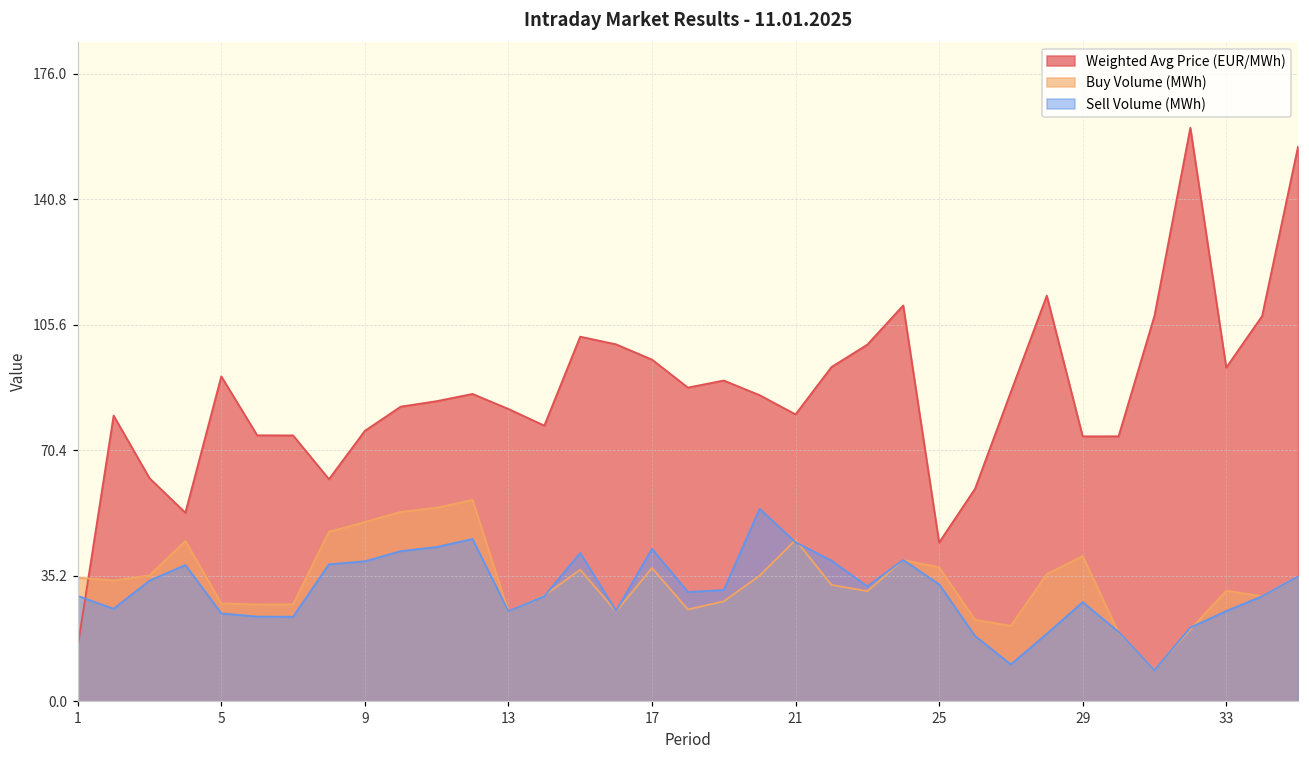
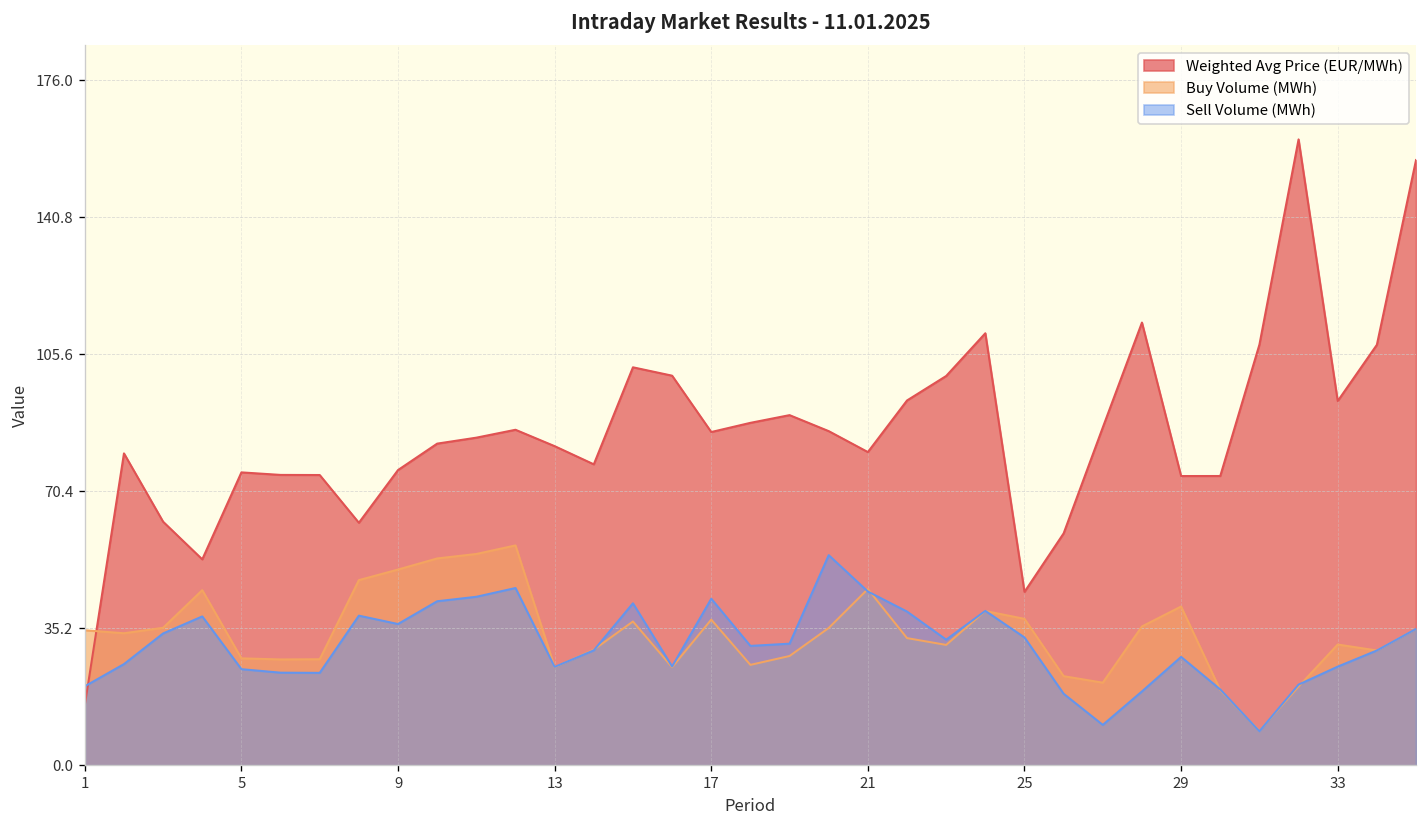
  {
    "Weighted Avg Price (EUR/MWh)": {
      "1": 15,
-     "5": 91,
+     "5": 75,
      "9": 76,
      "13": 82,
-     "17": 96,
+     "17": 86,
      "21": 80,
      "25": 45,
      "29": 74,
      "33": 94
    },
    "Buy Volume (MWh)": {
      "1": 35,
      "5": 27,
      "9": 50,
      "17": 37,
      "25": 38,
      "29": 41,
      "33": 31
    },
    "Sell Volume (MWh)": {
-     "1": 30,
+     "1": 20,
      "5": 25,
-     "9": 39,
+     "9": 36,
      "17": 43,
      "25": 33,
      "29": 28,
      "33": 25
    }
  }
